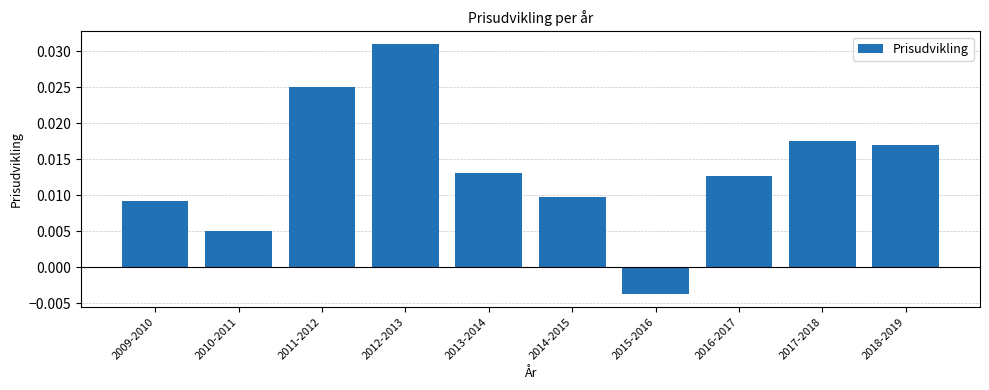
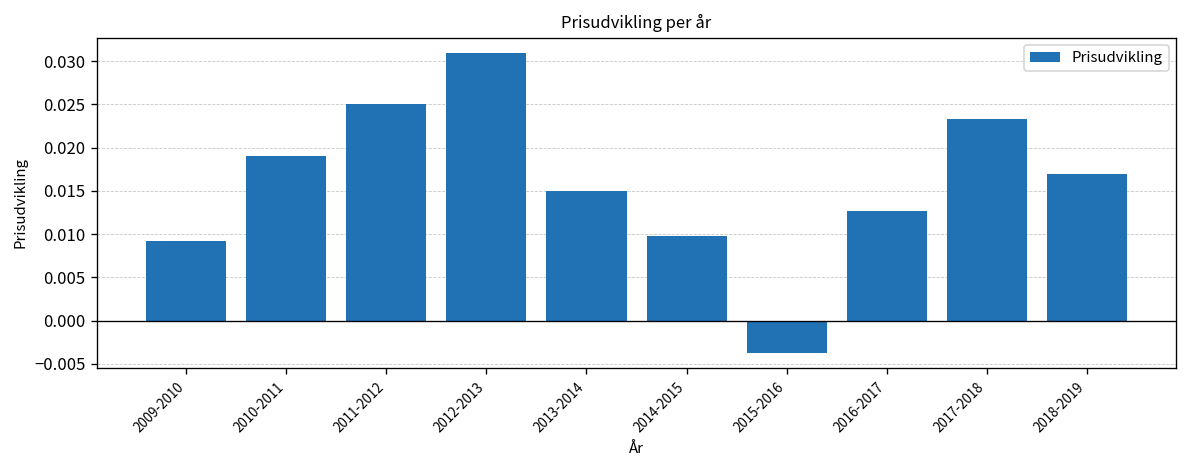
  {
    "2009-2010": 0.009,
-   "2010-2011": 0.005,
+   "2010-2011": 0.019,
    "2011-2012": 0.025,
    "2012-2013": 0.031,
-   "2013-2014": 0.013,
+   "2013-2014": 0.015,
    "2014-2015": 0.010,
    "2015-2016": -0.004,
    "2016-2017": 0.013,
-   "2017-2018": 0.018,
+   "2017-2018": 0.023,
    "2018-2019": 0.017
  }
